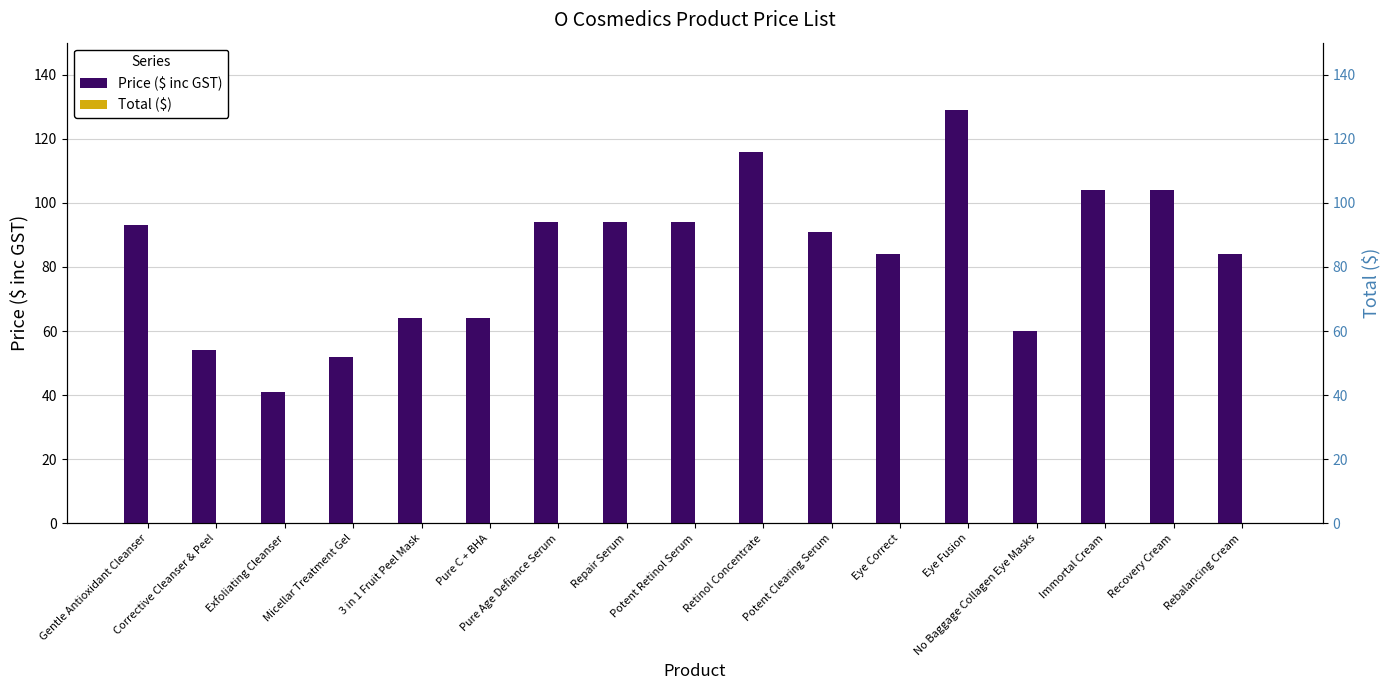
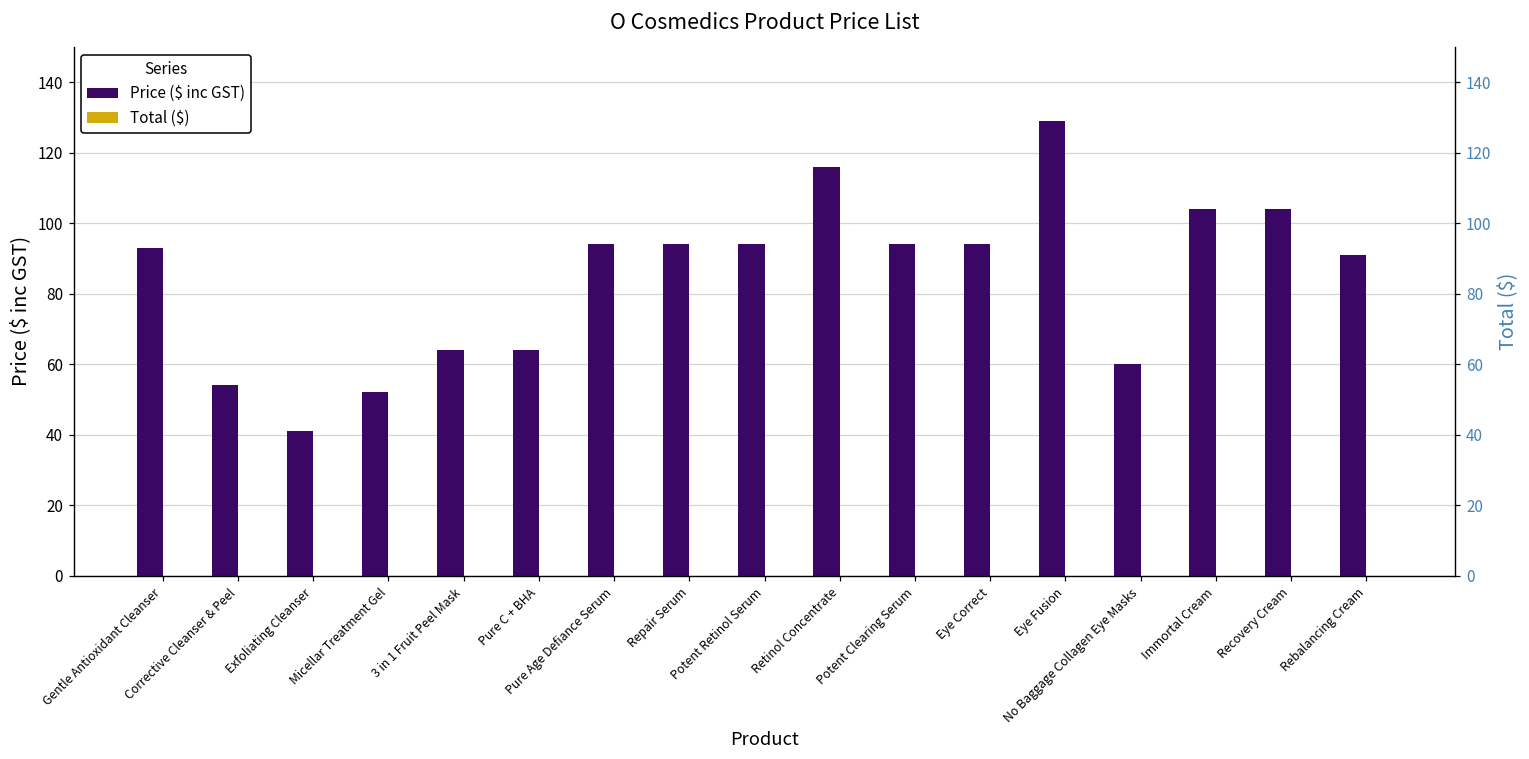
  {
    "Price ($ inc GST)": {
      "Gentle Antioxidant Cleanser": 93,
      "Corrective Cleanser & Peel": 54,
      "Exfoliating Cleanser": 41,
      "Micellar Treatment Gel": 52,
      "3 in 1 Fruit Peel Mask": 64,
      "Pure C + BHA": 64,
      "Pure Age Defiance Serum": 94,
      "Repair Serum": 94,
      "Potent Retinol Serum": 94,
      "Retinol Concentrate": 116,
-     "Potent Clearing Serum": 91,
-     "Eye Correct": 84,
+     "Potent Clearing Serum": 94,
+     "Eye Correct": 94,
      "Eye Fusion": 129,
      "No Baggage Collagen Eye Masks": 60,
      "Immortal Cream": 104,
      "Recovery Cream": 104,
-     "Rebalancing Cream": 84
+     "Rebalancing Cream": 91
    },
    "Total ($)": {
      "Gentle Antioxidant Cleanser": 0,
      "Corrective Cleanser & Peel": 0,
      "Exfoliating Cleanser": 0,
      "Micellar Treatment Gel": 0,
      "3 in 1 Fruit Peel Mask": 0,
      "Pure C + BHA": 0,
      "Pure Age Defiance Serum": 0,
      "Repair Serum": 0,
      "Potent Retinol Serum": 0,
      "Retinol Concentrate": 0,
      "Potent Clearing Serum": 0,
      "Eye Correct": 0,
      "Eye Fusion": 0,
      "No Baggage Collagen Eye Masks": 0,
      "Immortal Cream": 0,
      "Recovery Cream": 0,
      "Rebalancing Cream": 0
    }
  }
